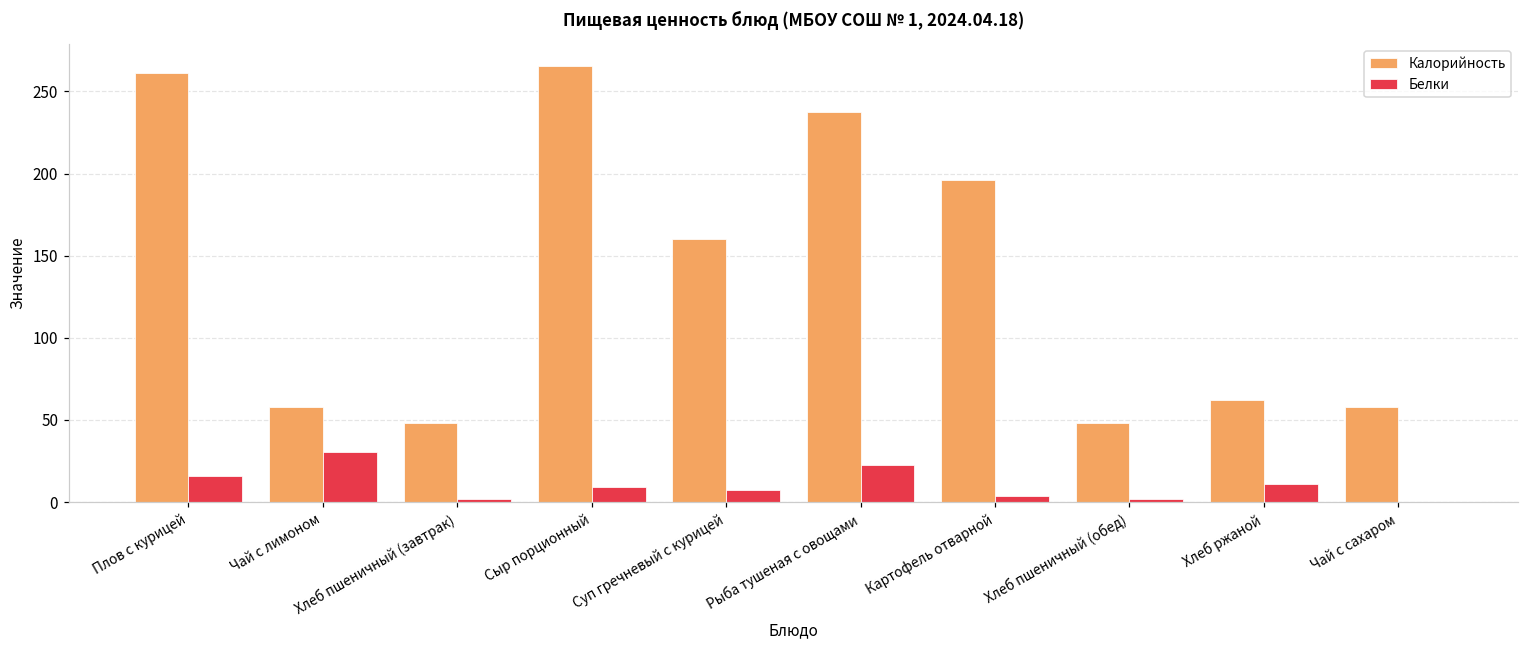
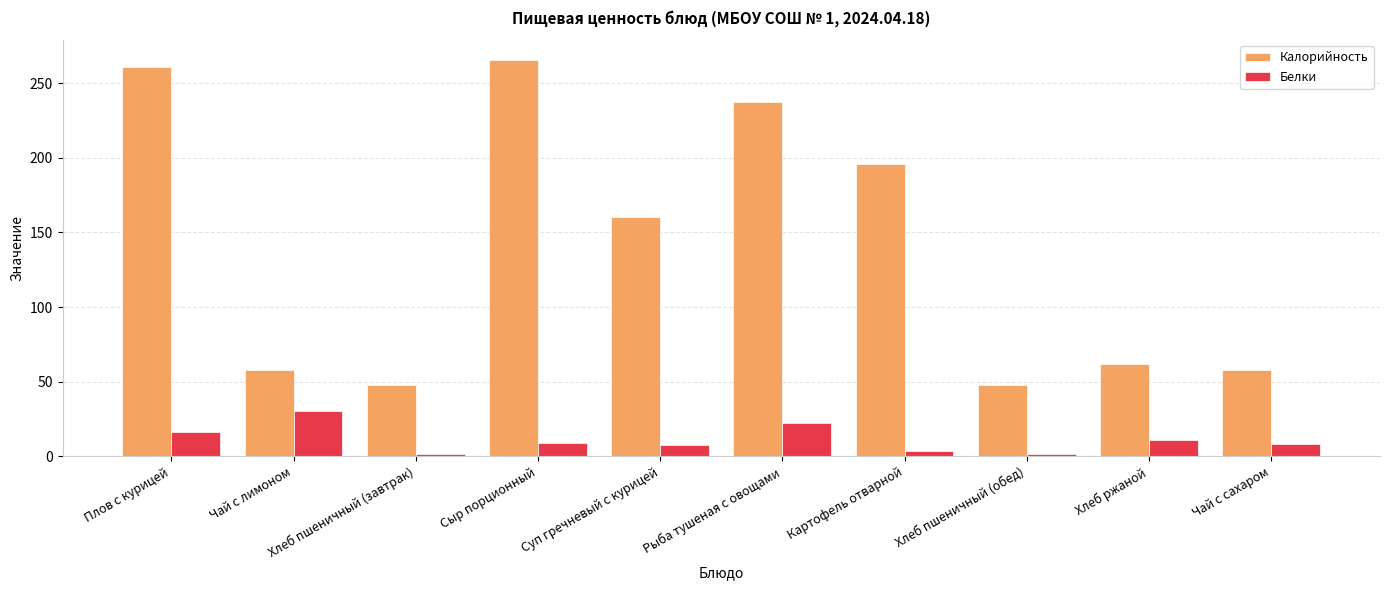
  {
    "Калорийность": {
      "Плов с курицей": 261,
      "Чай с лимоном": 58,
      "Хлеб пшеничный (завтрак)": 48,
      "Сыр порционный": 266,
      "Суп гречневый с курицей": 160,
      "Рыба тушеная с овощами": 237,
      "Картофель отварной": 196,
      "Хлеб пшеничный (обед)": 48,
      "Хлеб ржаной": 62,
      "Чай с сахаром": 58
    },
    "Белки": {
      "Плов с курицей": 16,
      "Чай с лимоном": 30,
      "Хлеб пшеничный (завтрак)": 2,
      "Сыр порционный": 9,
      "Суп гречневый с курицей": 7,
      "Рыба тушеная с овощами": 23,
      "Картофель отварной": 4,
      "Хлеб пшеничный (обед)": 2,
      "Хлеб ржаной": 11,
-     "Чай с сахаром": 0
+     "Чай с сахаром": 8
    }
  }
